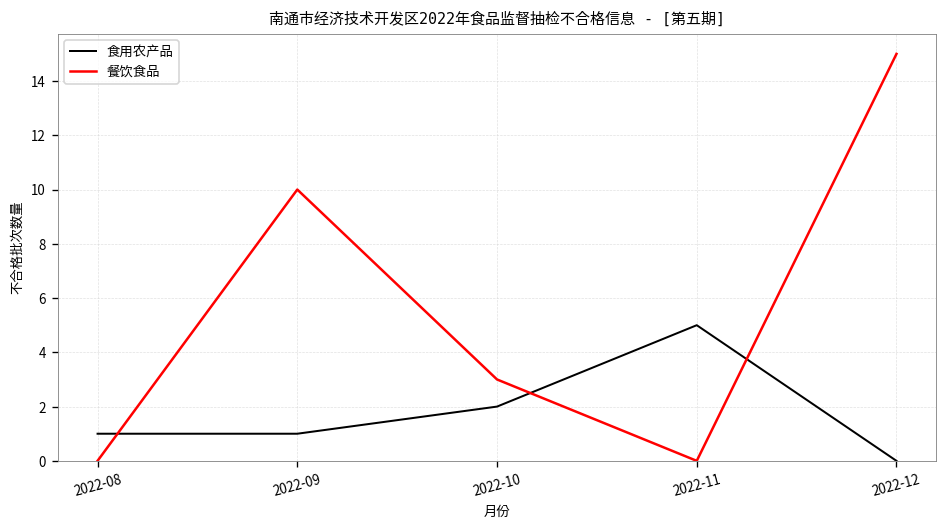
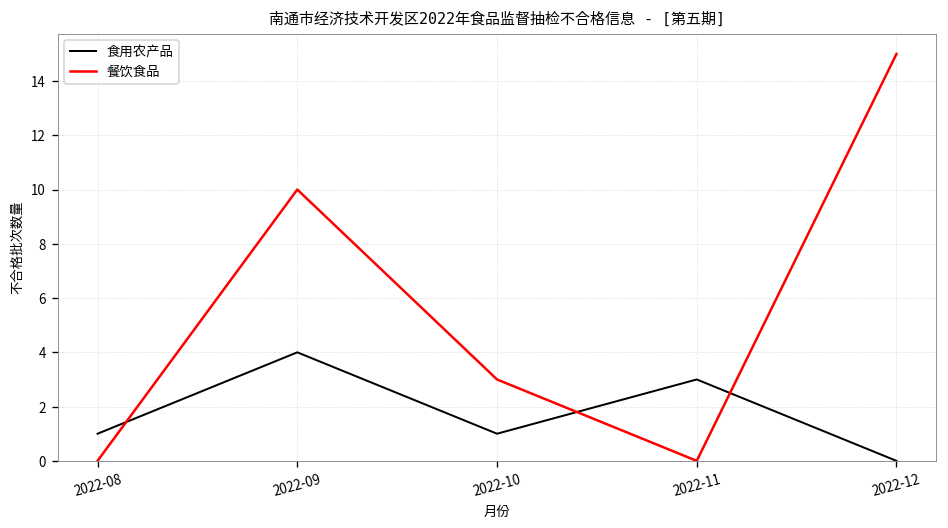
  {
    "食用农产品": {
      "2022-08": 1,
-     "2022-09": 1,
-     "2022-10": 2,
-     "2022-11": 5,
+     "2022-09": 4,
+     "2022-10": 1,
+     "2022-11": 3,
      "2022-12": 0
    },
    "餐饮食品": {
      "2022-08": 0,
      "2022-09": 10,
      "2022-10": 3,
      "2022-11": 0,
      "2022-12": 15
    }
  }
